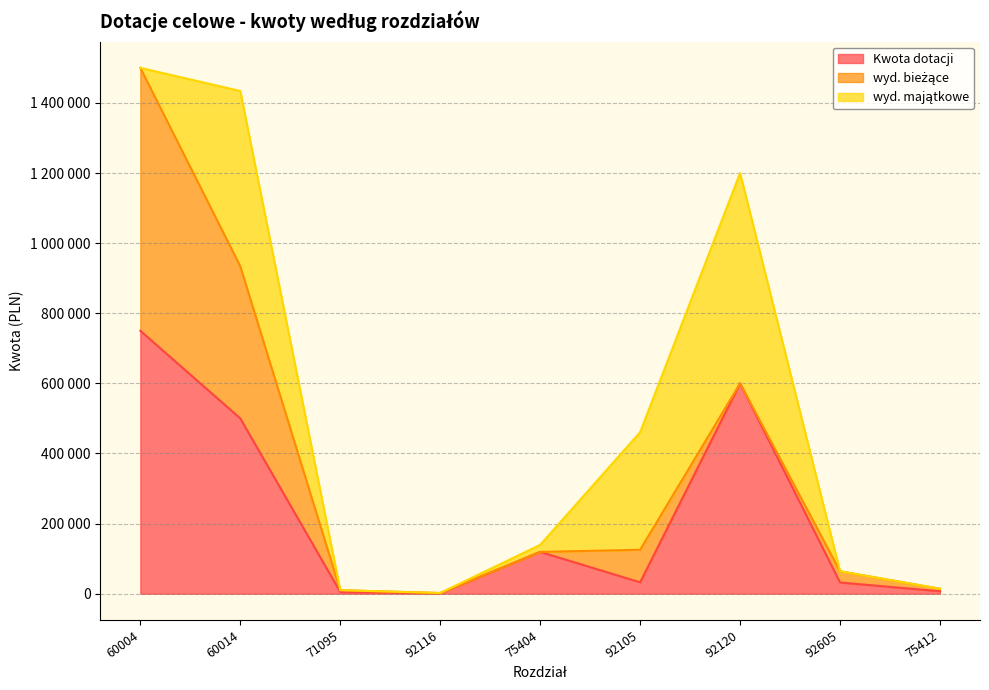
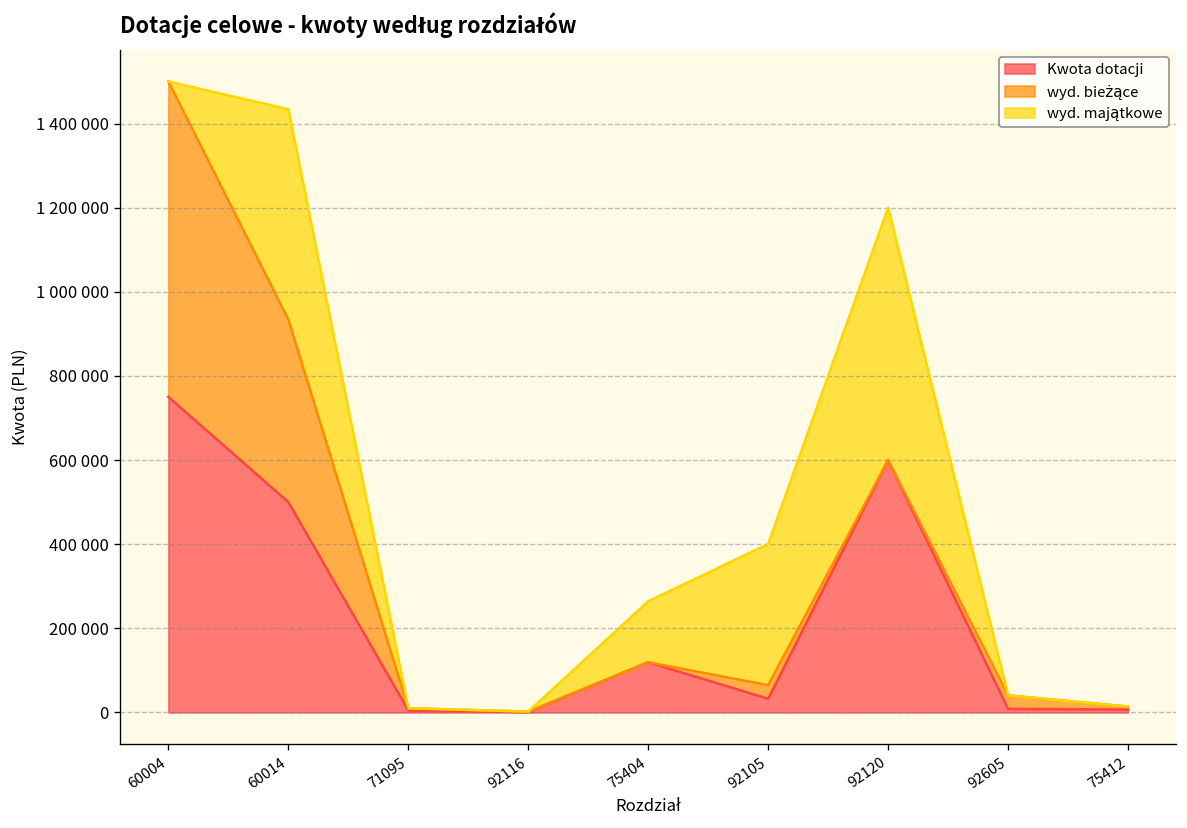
  {
    "Kwota dotacji": {
      "60004": 750000,
      "60014": 500000,
      "92105": 30000,
-     "92605": 30000
+     "92605": 10000
    },
    "wyd. bieżące": {
      "60014": 430000,
-     "92105": 90000
+     "92105": 30000
    },
    "wyd. majątkowe": {
      "60014": 500000,
-     "75404": 20000,
+     "75404": 150000,
      "92105": 340000,
      "92120": 600000
    }
  }
